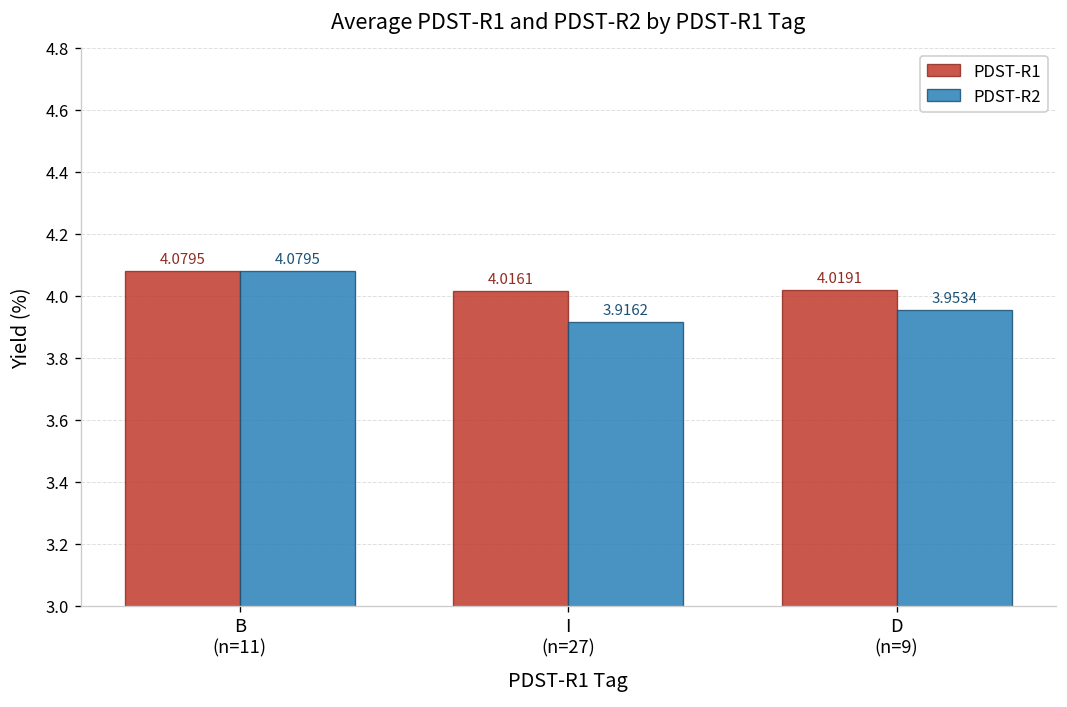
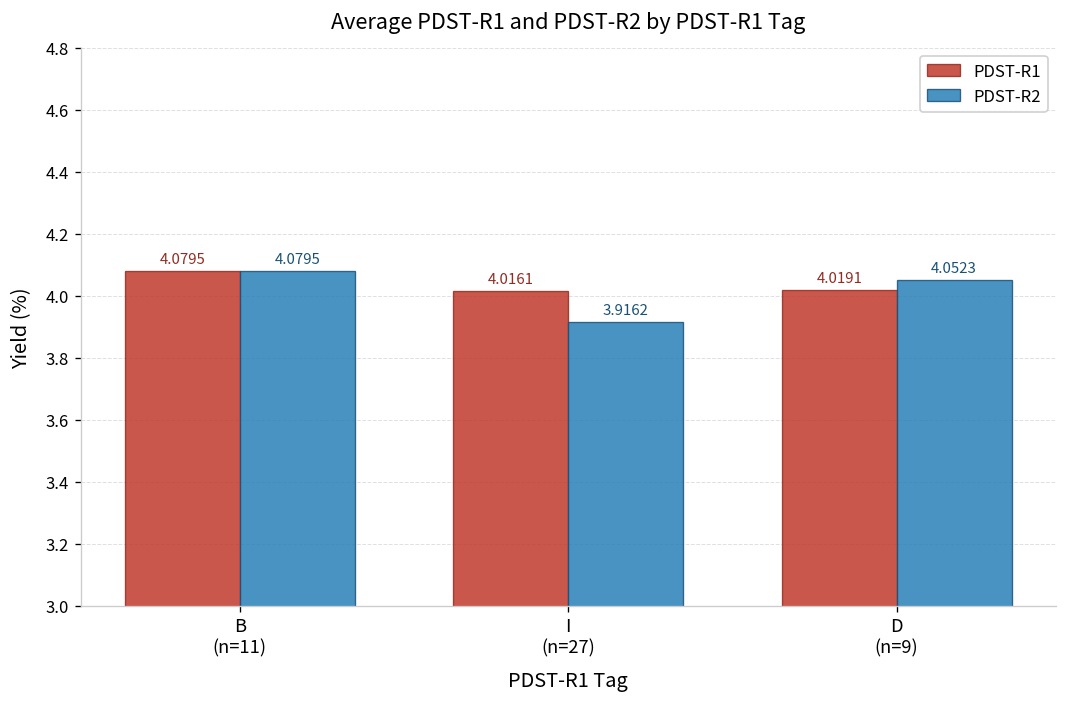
  {
    "PDST-R1": {
      "B (n=11)": 4.0795,
      "I (n=27)": 4.0161,
      "D (n=9)": 4.0191
    },
    "PDST-R2": {
      "B (n=11)": 4.0795,
      "I (n=27)": 3.9162,
-     "D (n=9)": 3.9534
+     "D (n=9)": 4.0523
    }
  }
